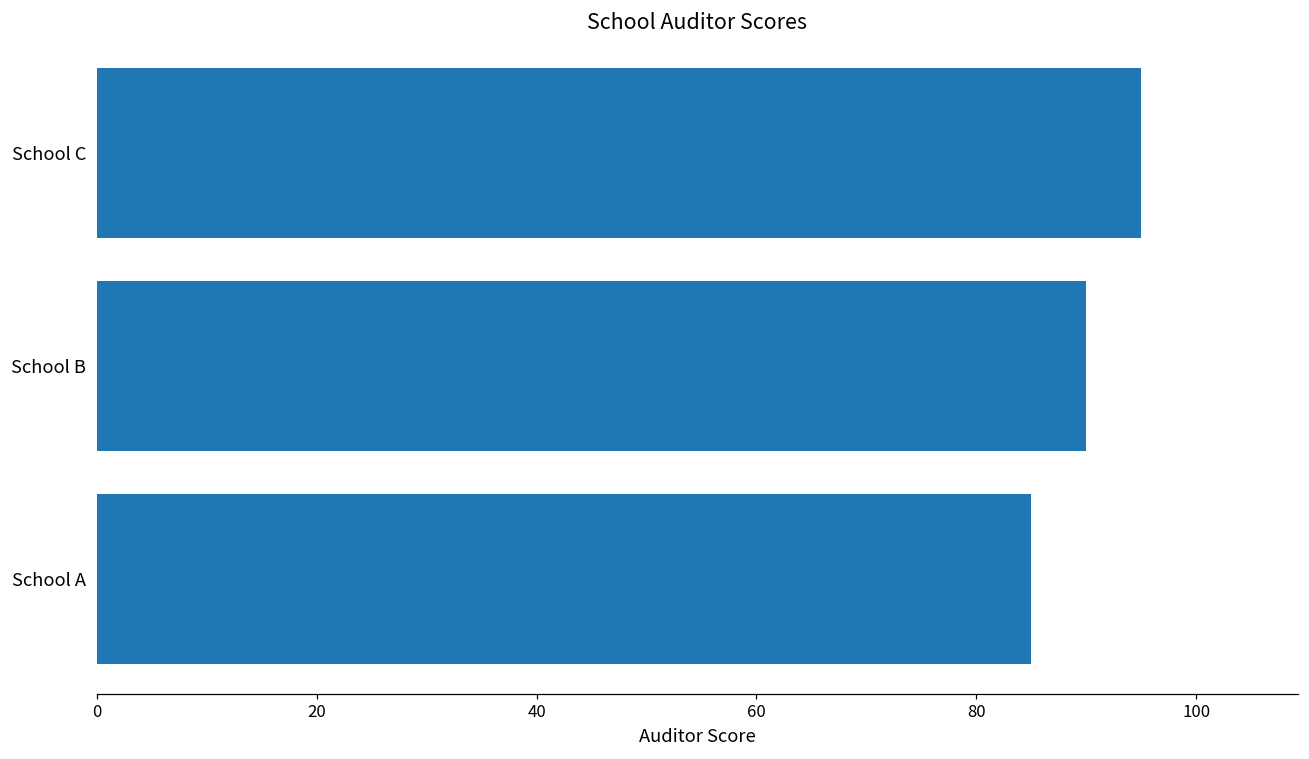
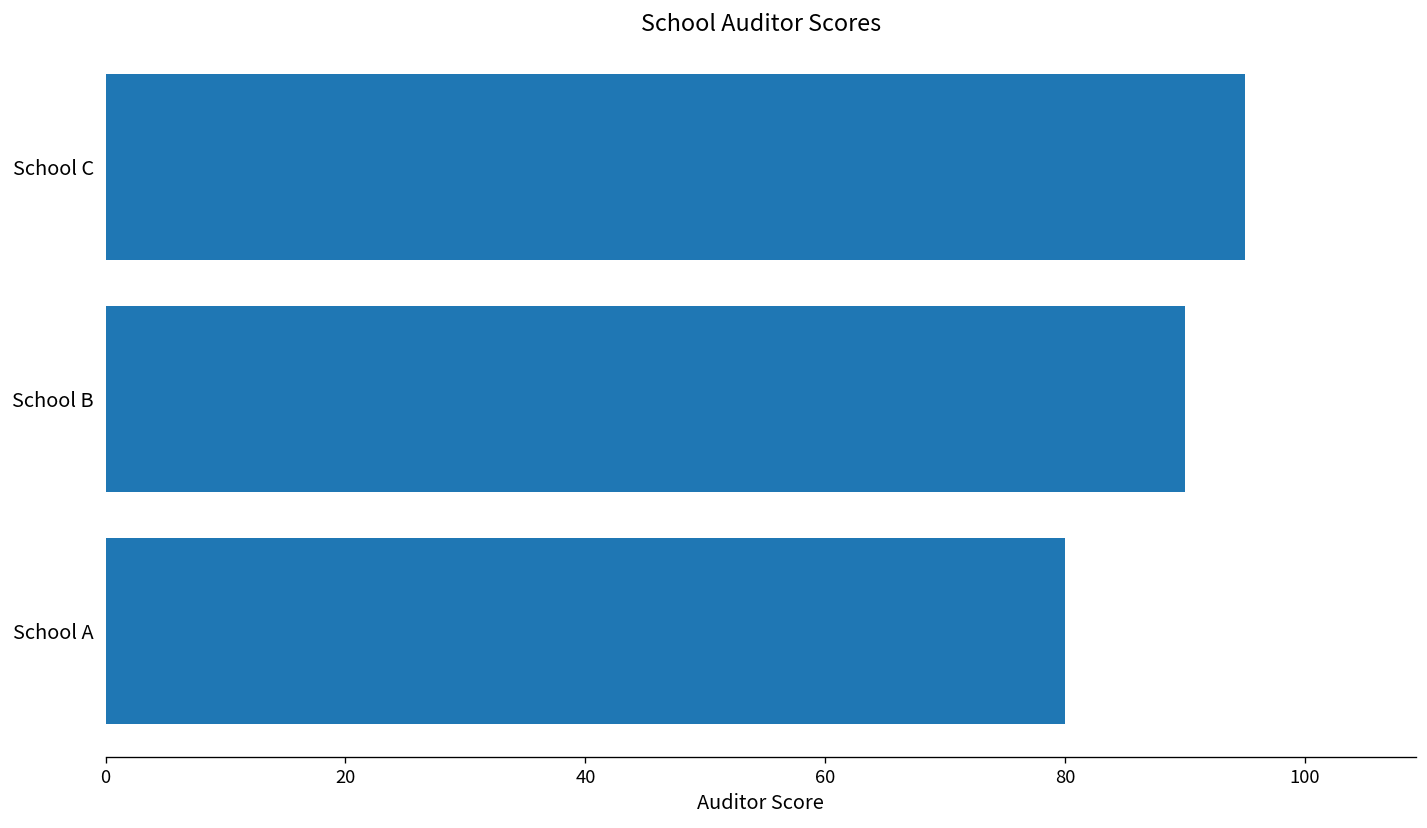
  {
    "School C": 95,
    "School B": 90,
-   "School A": 85
+   "School A": 80
  }
